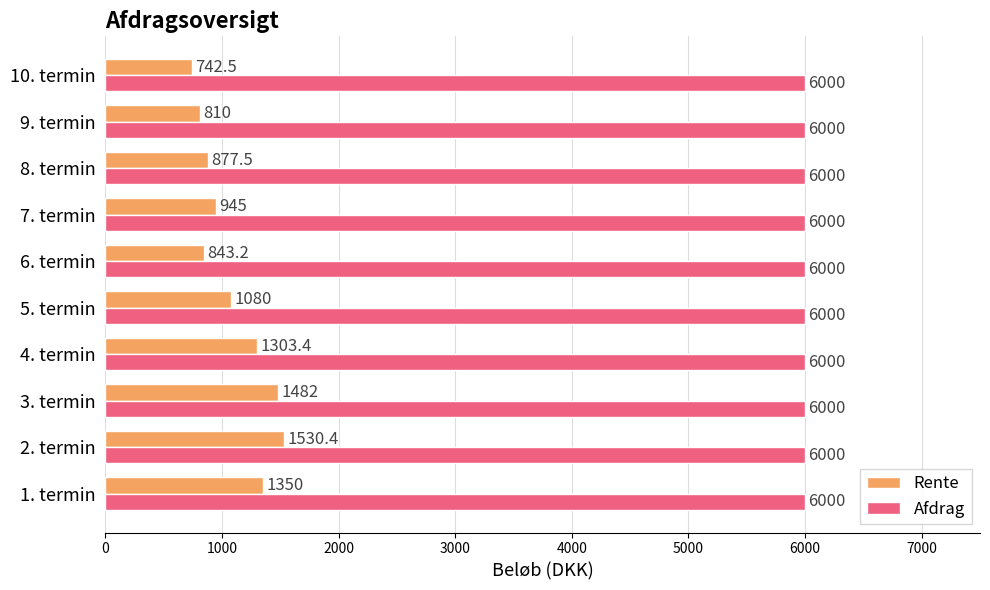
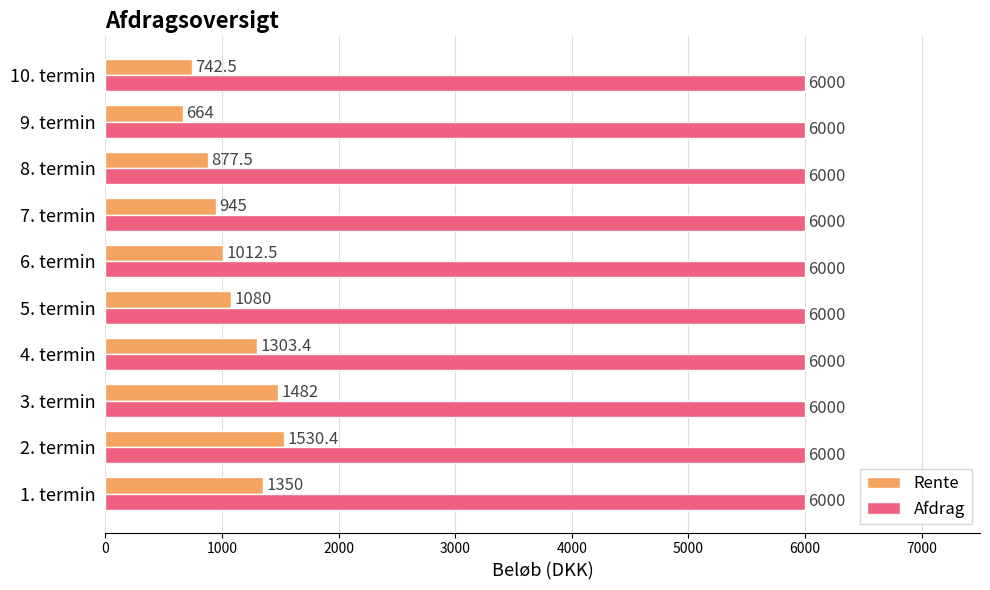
  {
    "Rente": {
      "10. termin": 742.5,
-     "9. termin": 810,
+     "9. termin": 664,
      "8. termin": 877.5,
      "7. termin": 945,
-     "6. termin": 843.2,
+     "6. termin": 1012.5,
      "5. termin": 1080,
      "4. termin": 1303.4,
      "3. termin": 1482,
      "2. termin": 1530.4,
      "1. termin": 1350
    },
    "Afdrag": {
      "10. termin": 6000,
      "9. termin": 6000,
      "8. termin": 6000,
      "7. termin": 6000,
      "6. termin": 6000,
      "5. termin": 6000,
      "4. termin": 6000,
      "3. termin": 6000,
      "2. termin": 6000,
      "1. termin": 6000
    }
  }
